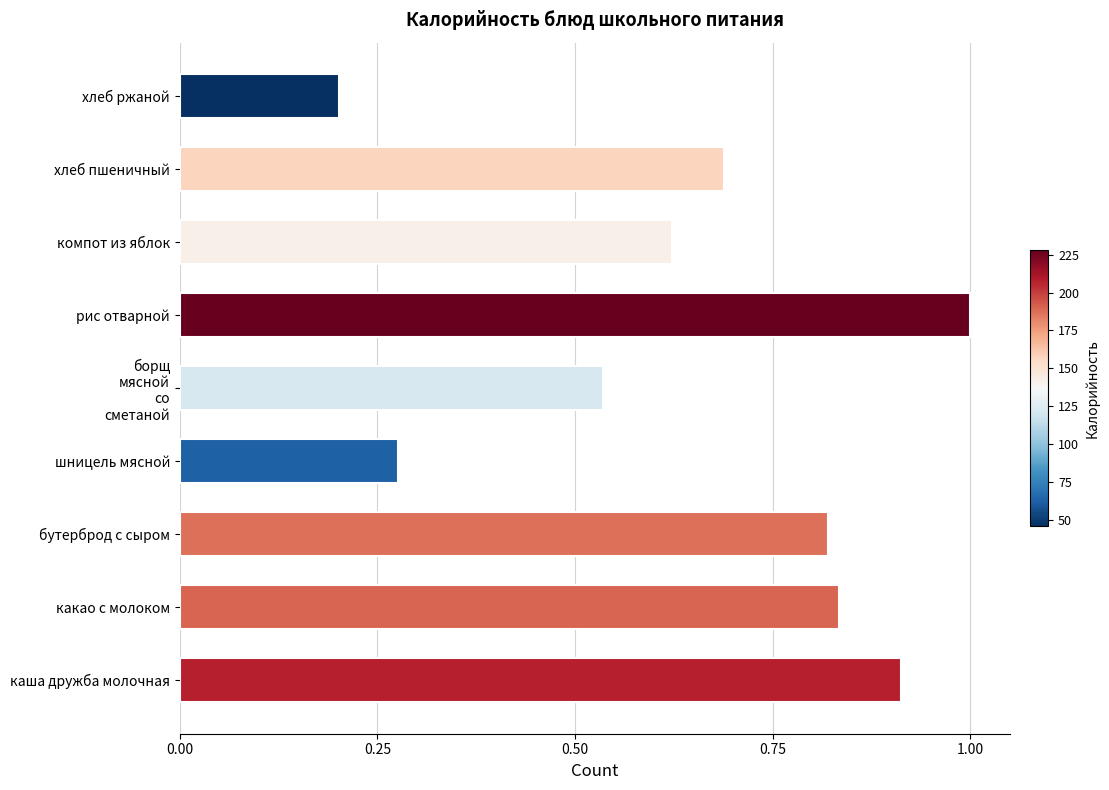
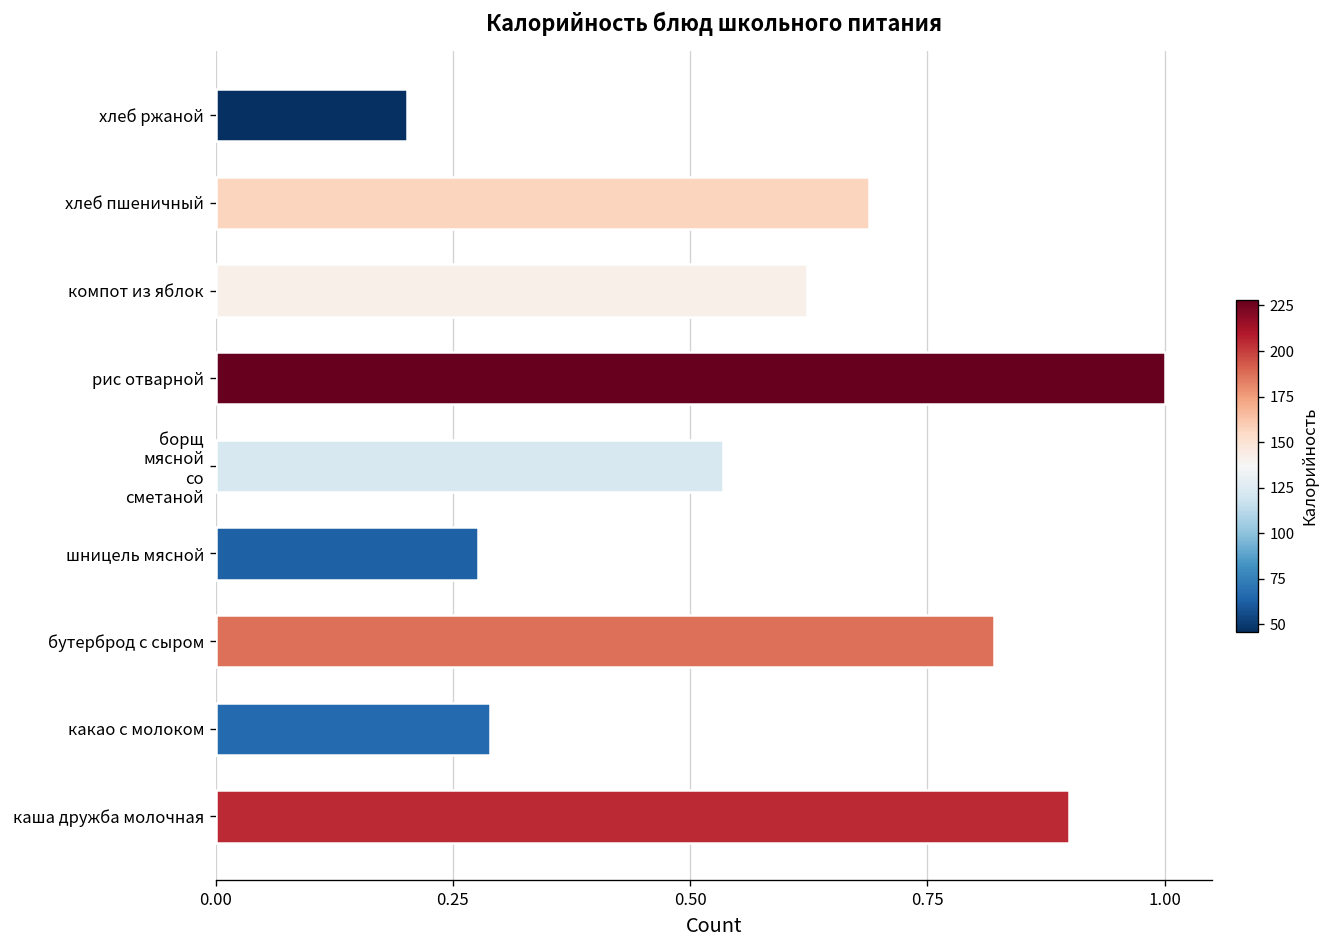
  {
    "хлеб ржаной": 0.20,
    "хлеб пшеничный": 0.69,
    "компот из яблок": 0.62,
    "рис отварной": 1.00,
    "борщ мясной со сметаной": 0.54,
    "шницель мясной": 0.28,
    "бутерброд с сыром": 0.82,
-   "какао с молоком": 0.83,
-   "каша дружба молочная": 0.91
+   "какао с молоком": 0.29,
+   "каша дружба молочная": 0.90
  }
